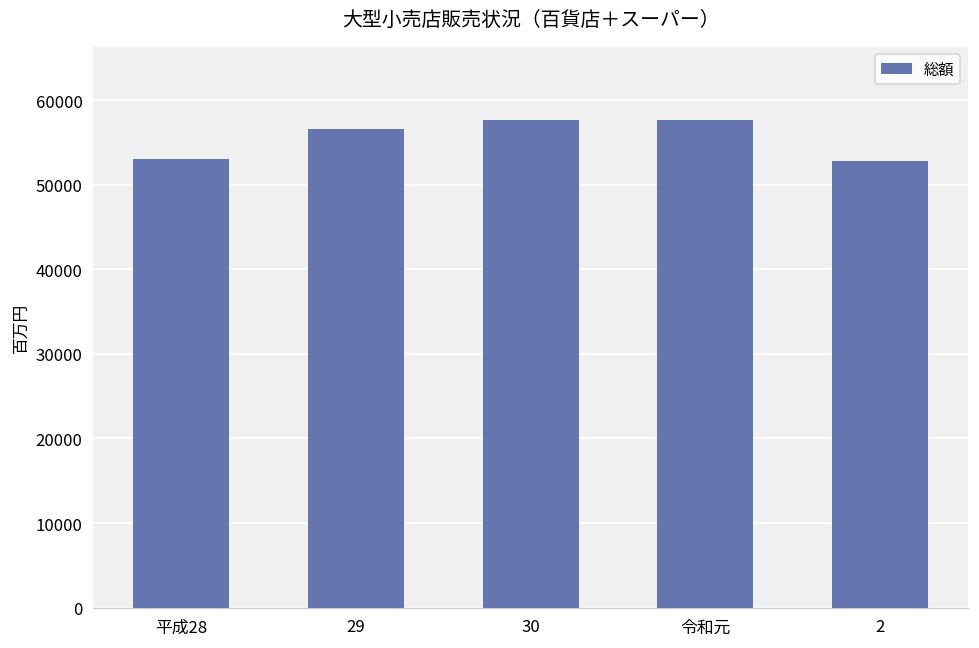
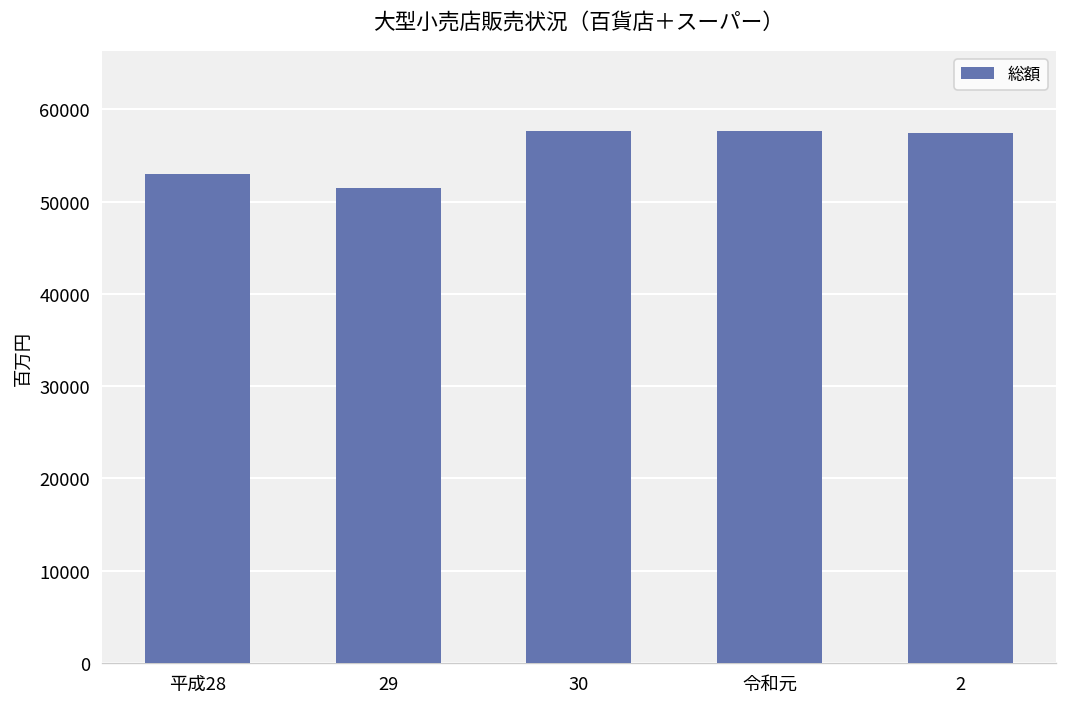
  {
    "平成28": 53000,
-   "29": 57000,
+   "29": 51000,
    "30": 58000,
    "令和元": 58000,
-   "2": 53000
+   "2": 57000
  }
